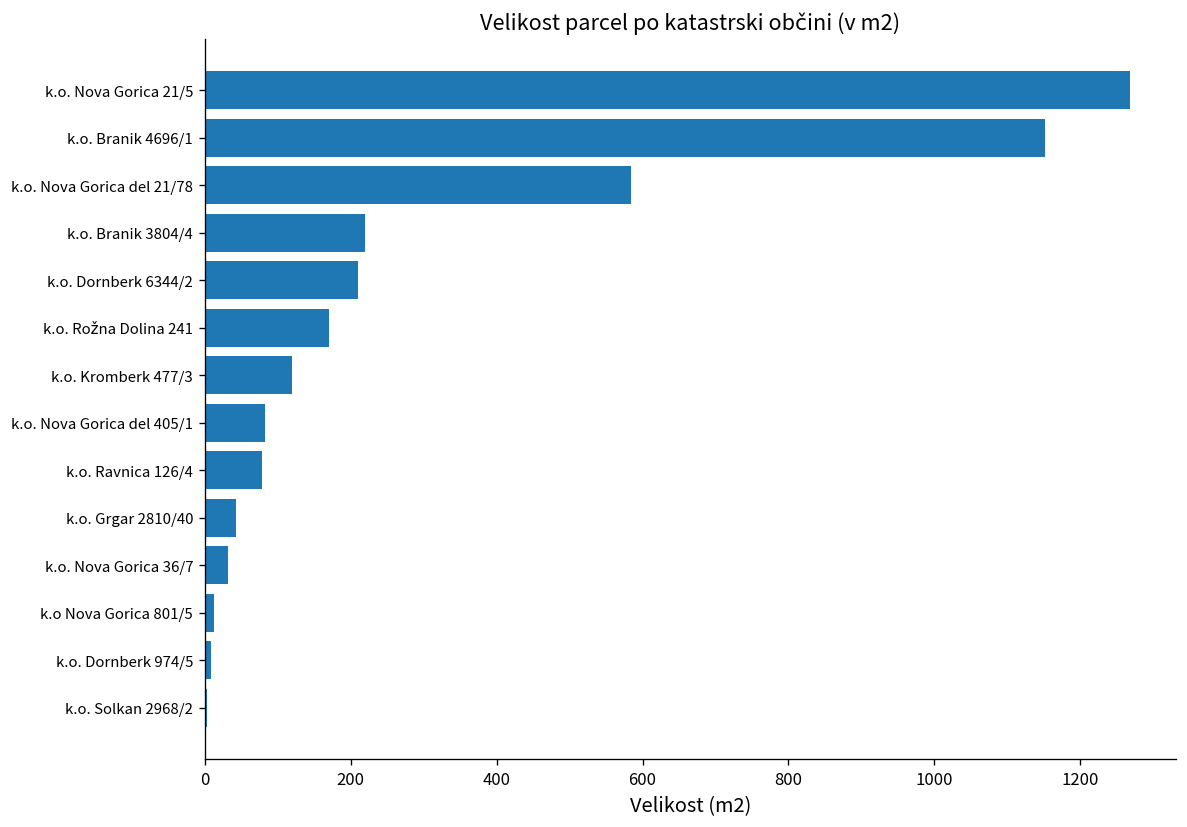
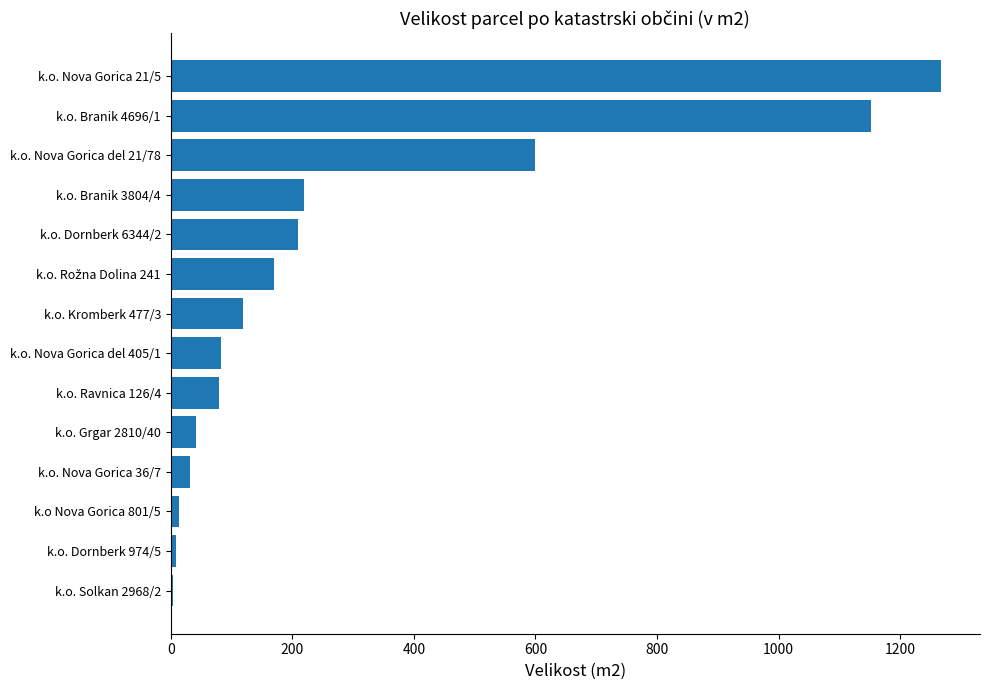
  {
    "k.o. Nova Gorica 21/5": 1270,
    "k.o. Branik 4696/1": 1150,
-   "k.o. Nova Gorica del 21/78": 580,
+   "k.o. Nova Gorica del 21/78": 600,
    "k.o. Branik 3804/4": 220,
    "k.o. Dornberk 6344/2": 210,
    "k.o. Rožna Dolina 241": 170,
    "k.o. Kromberk 477/3": 120,
    "k.o. Nova Gorica del 405/1": 80,
    "k.o. Ravnica 126/4": 80,
    "k.o. Grgar 2810/40": 40,
    "k.o. Nova Gorica 36/7": 30,
    "k.o Nova Gorica 801/5": 10,
    "k.o. Dornberk 974/5": 10
  }
